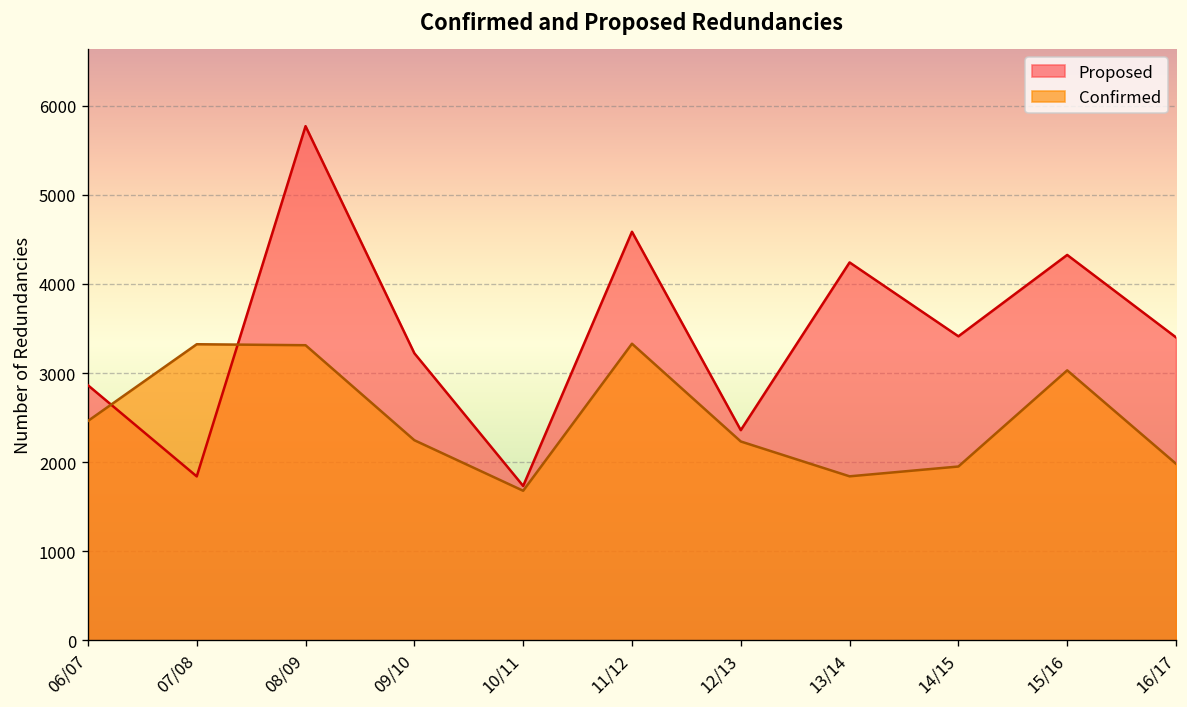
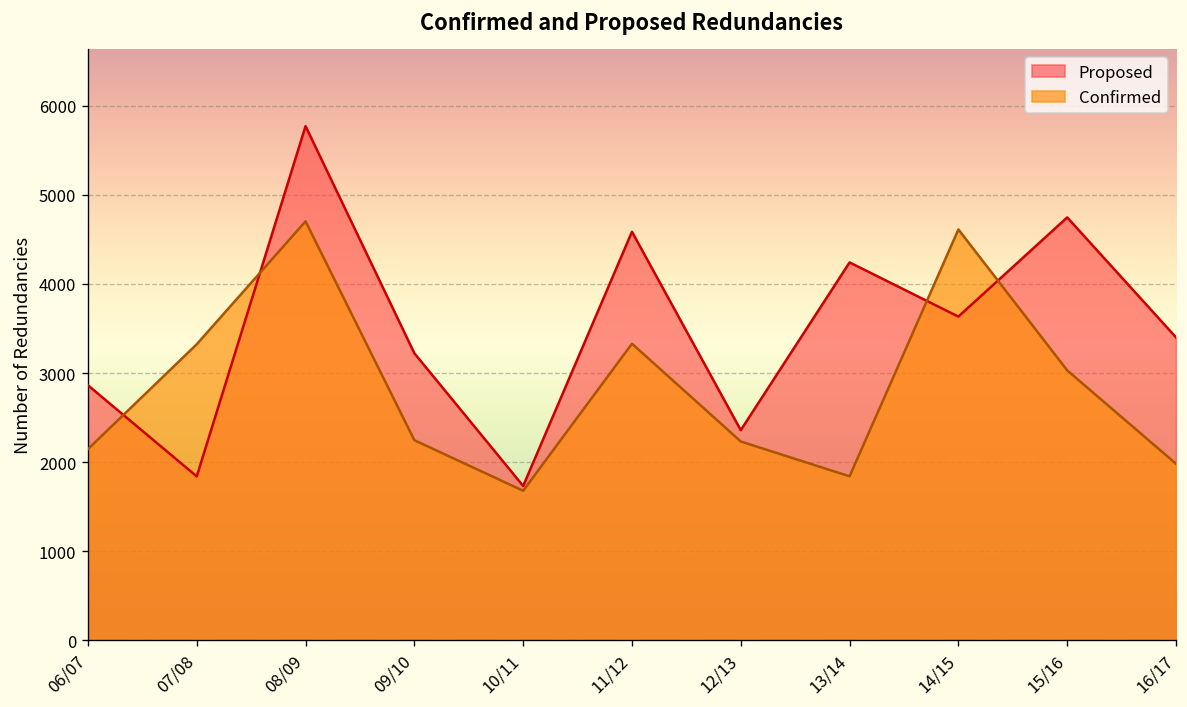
  {
    "Proposed": {
      "06/07": 2900,
      "07/08": 1800,
      "08/09": 5800,
      "09/10": 3200,
      "10/11": 1700,
      "11/12": 4600,
      "12/13": 2400,
      "13/14": 4200,
-     "14/15": 3400,
-     "15/16": 4300,
+     "14/15": 3600,
+     "15/16": 4700,
      "16/17": 3400
    },
    "Confirmed": {
-     "06/07": 2500,
+     "06/07": 2100,
      "07/08": 3300,
-     "08/09": 3300,
+     "08/09": 4700,
      "09/10": 2200,
      "10/11": 1700,
      "11/12": 3300,
      "12/13": 2200,
      "13/14": 1800,
-     "14/15": 2000,
+     "14/15": 4600,
      "15/16": 3000,
      "16/17": 2000
    }
  }
